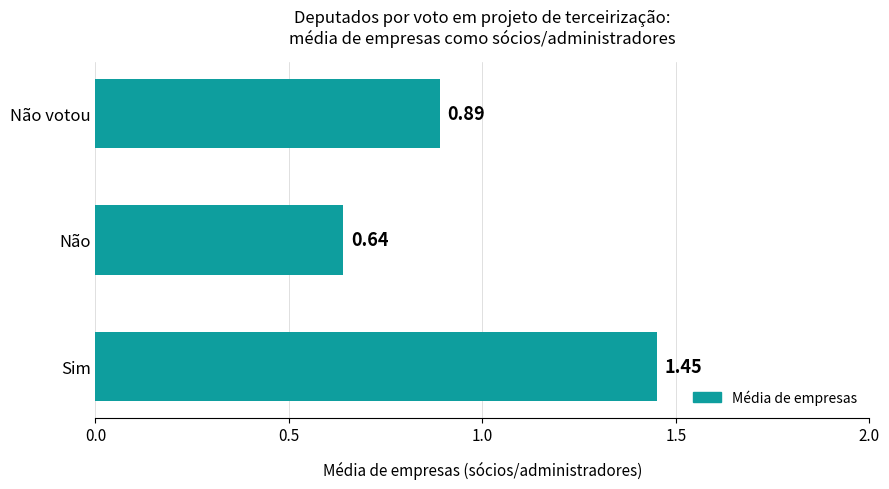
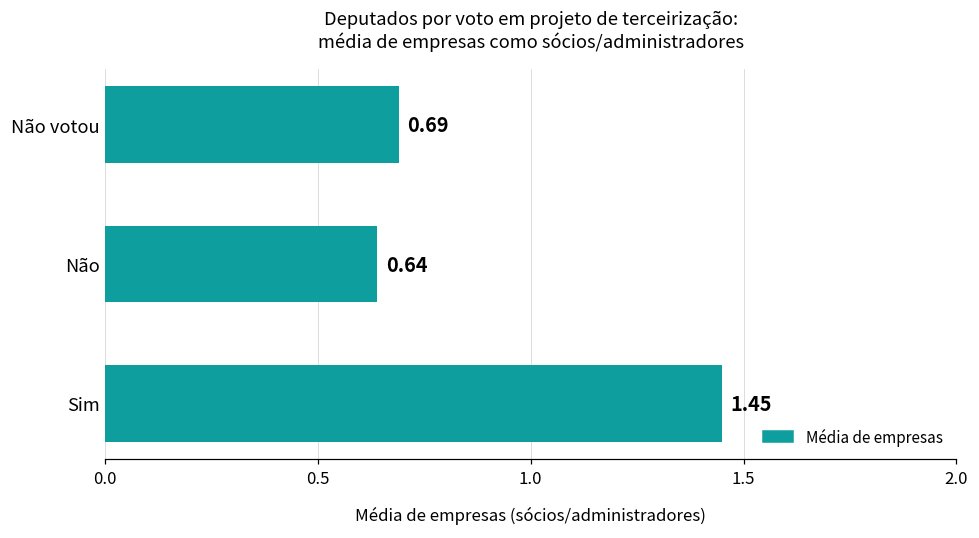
  {
-   "Não votou": 0.89,
+   "Não votou": 0.69,
    "Não": 0.64,
    "Sim": 1.45
  }
